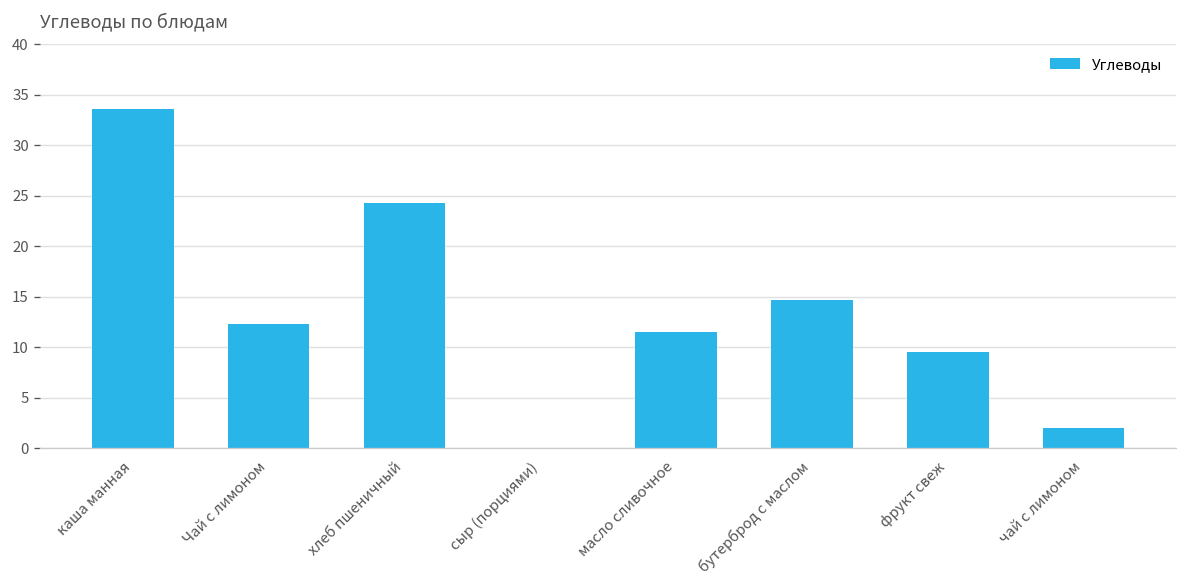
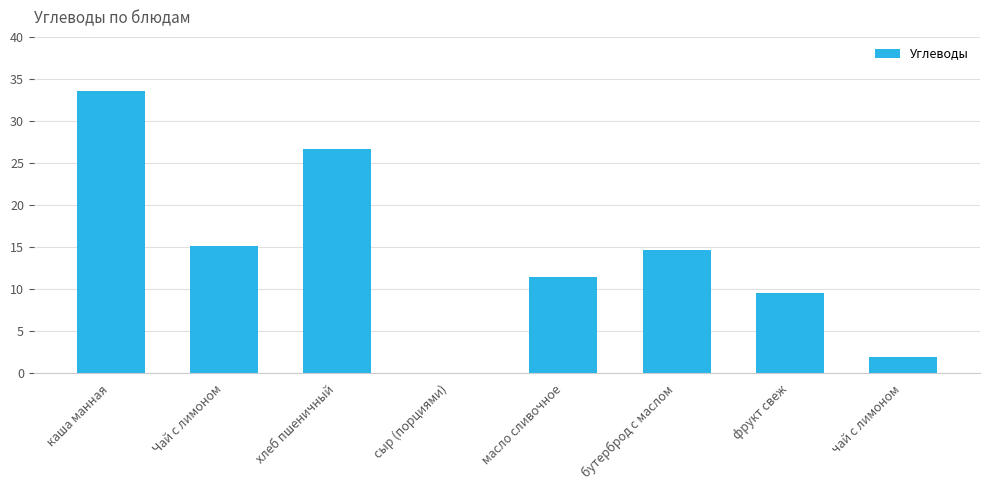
  {
    "каша манная": 34,
-   "Чай с лимоном": 12,
-   "хлеб пшеничный": 24,
+   "Чай с лимоном": 15,
+   "хлеб пшеничный": 27,
    "сыр (порциями)": 0,
    "масло сливочное": 12,
    "бутерброд с маслом": 15,
    "фрукт свеж": 10,
    "чай с лимоном": 2
  }
